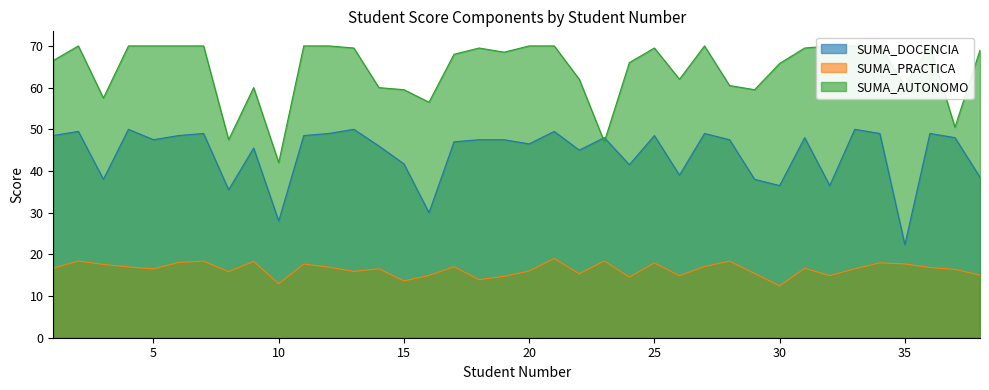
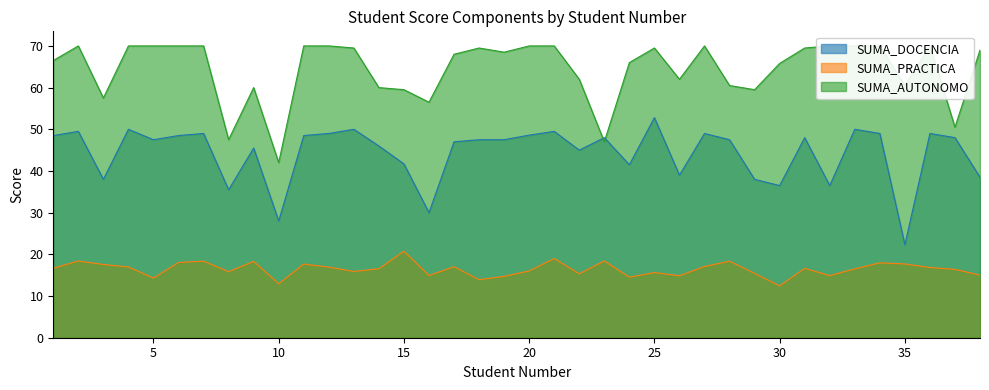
  {
    "SUMA_DOCENCIA": {
      "5": 48,
      "10": 28,
      "15": 42,
-     "20": 47,
-     "25": 49,
+     "20": 49,
+     "25": 53,
      "30": 37,
      "35": 22
    },
    "SUMA_PRACTICA": {
-     "5": 17,
+     "5": 14,
      "10": 13,
-     "15": 14,
+     "15": 21,
      "20": 16,
-     "25": 18,
+     "25": 16,
      "30": 12,
      "35": 18
    },
    "SUMA_AUTONOMO": {
      "5": 70,
      "10": 42,
      "15": 60,
      "20": 70,
      "25": 70,
      "30": 66
    }
  }
